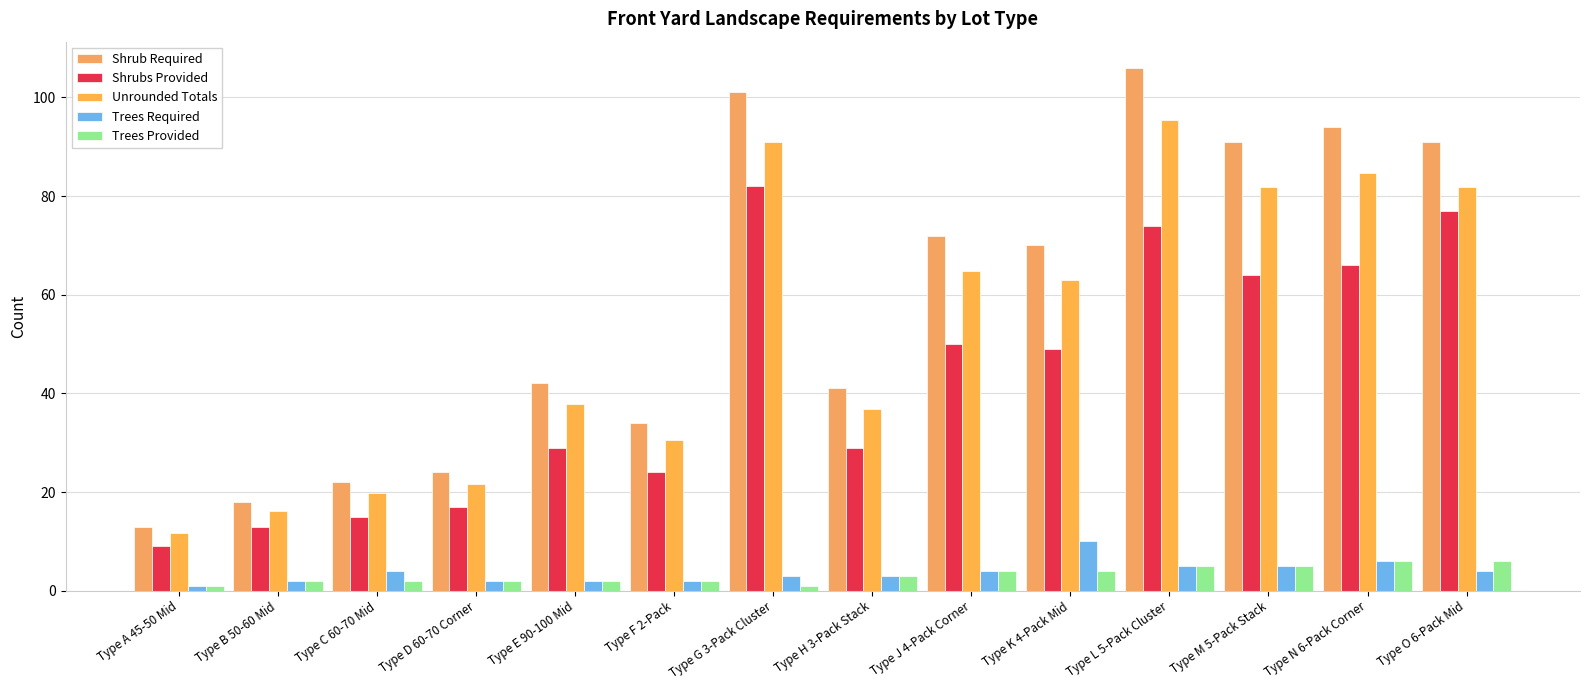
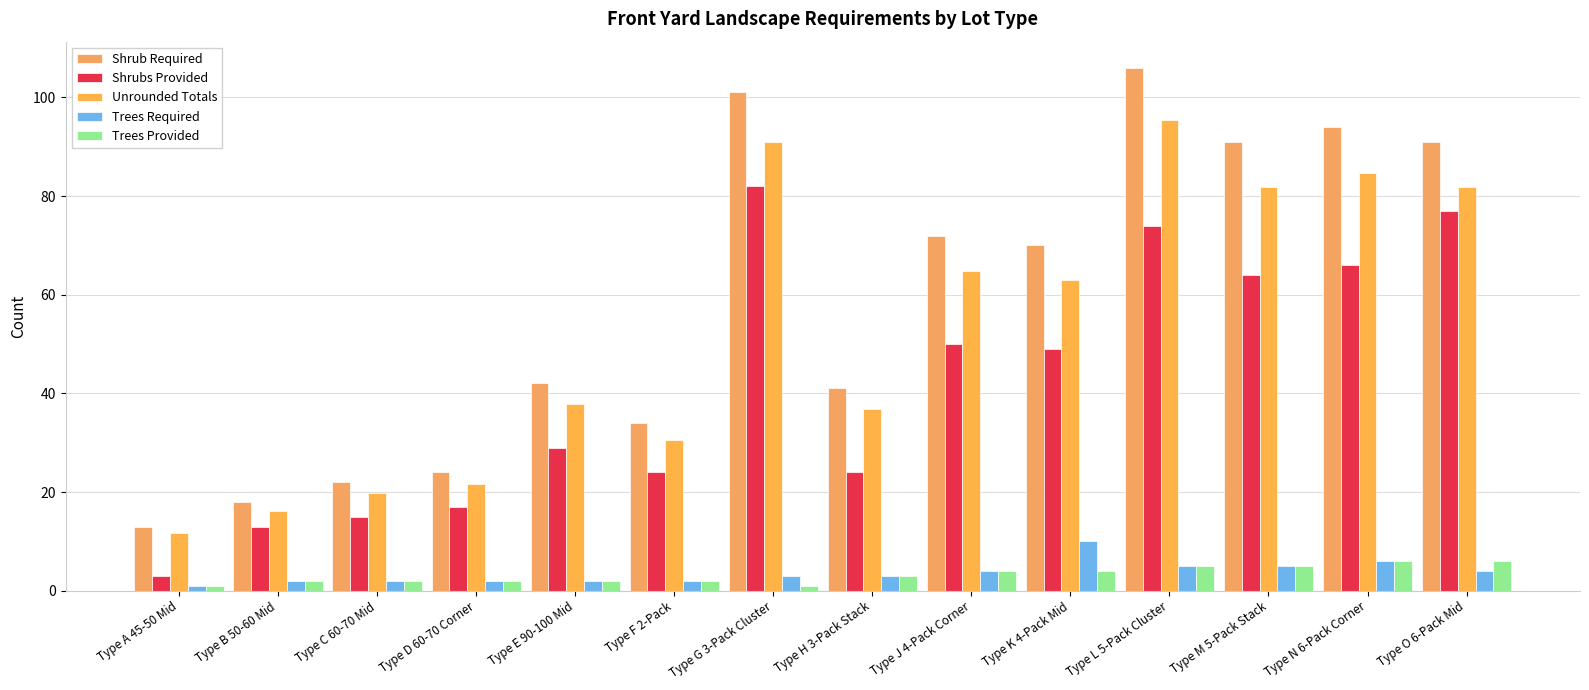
  {
    "Shrubs Provided": {
-     "Type A 45-50 Mid": 9,
+     "Type A 45-50 Mid": 3,
      "Type B 50-60 Mid": 13,
      "Type C 60-70 Mid": 15,
      "Type D 60-70 Corner": 17,
      "Type E 90-100 Mid": 29,
      "Type F 2-Pack": 24,
      "Type G 3-Pack Cluster": 82,
-     "Type H 3-Pack Stack": 29,
+     "Type H 3-Pack Stack": 24,
      "Type J 4-Pack Corner": 50,
      "Type K 4-Pack Mid": 49,
      "Type L 5-Pack Cluster": 74,
      "Type M 5-Pack Stack": 64,
      "Type N 6-Pack Corner": 66,
      "Type O 6-Pack Mid": 77
    },
    "Trees Required": {
      "Type A 45-50 Mid": 1,
      "Type B 50-60 Mid": 2,
-     "Type C 60-70 Mid": 4,
+     "Type C 60-70 Mid": 2,
      "Type D 60-70 Corner": 2,
      "Type E 90-100 Mid": 2,
      "Type F 2-Pack": 2,
      "Type G 3-Pack Cluster": 3,
      "Type H 3-Pack Stack": 3,
      "Type J 4-Pack Corner": 4,
      "Type K 4-Pack Mid": 10,
      "Type L 5-Pack Cluster": 5,
      "Type M 5-Pack Stack": 5,
      "Type N 6-Pack Corner": 6,
      "Type O 6-Pack Mid": 4
    },
    "Trees Provided": {
      "Type A 45-50 Mid": 1,
      "Type B 50-60 Mid": 2,
      "Type C 60-70 Mid": 2,
      "Type D 60-70 Corner": 2,
      "Type E 90-100 Mid": 2,
      "Type F 2-Pack": 2,
      "Type G 3-Pack Cluster": 1,
      "Type H 3-Pack Stack": 3,
      "Type J 4-Pack Corner": 4,
      "Type K 4-Pack Mid": 4,
      "Type L 5-Pack Cluster": 5,
      "Type M 5-Pack Stack": 5,
      "Type N 6-Pack Corner": 6,
      "Type O 6-Pack Mid": 6
    }
  }
